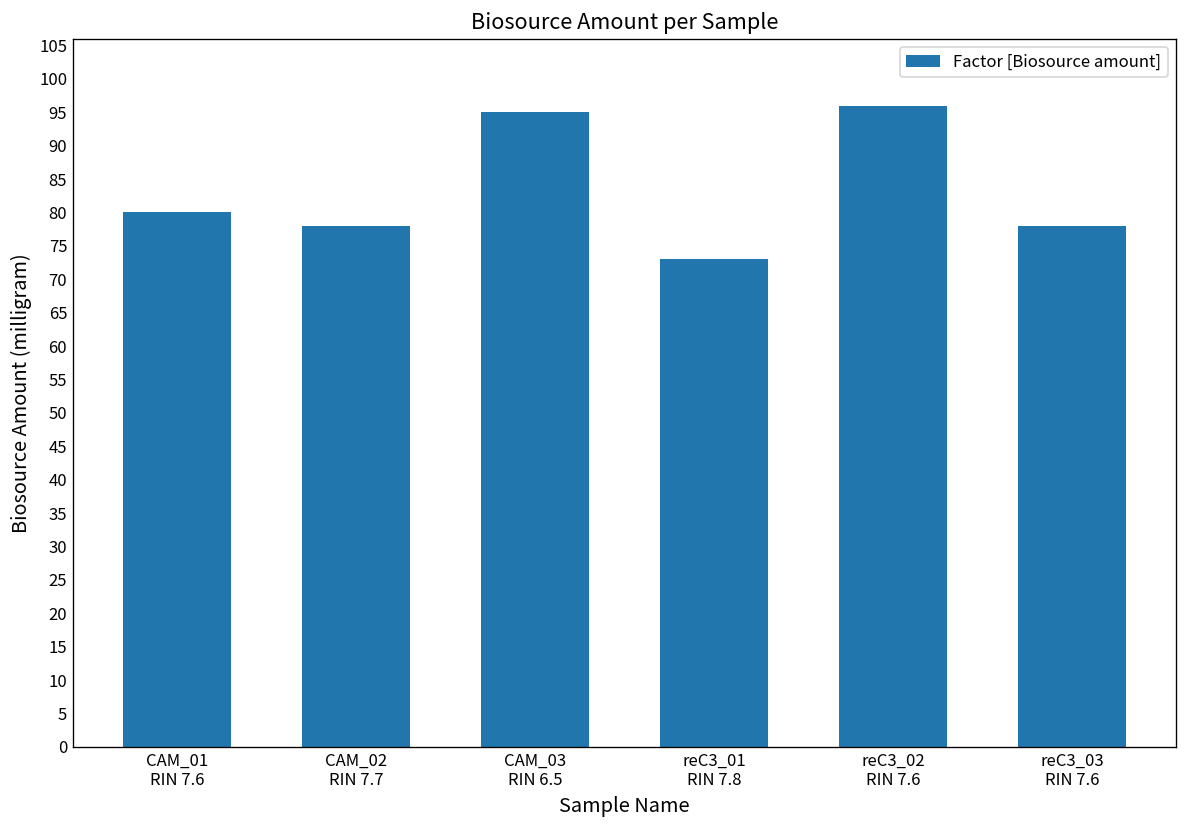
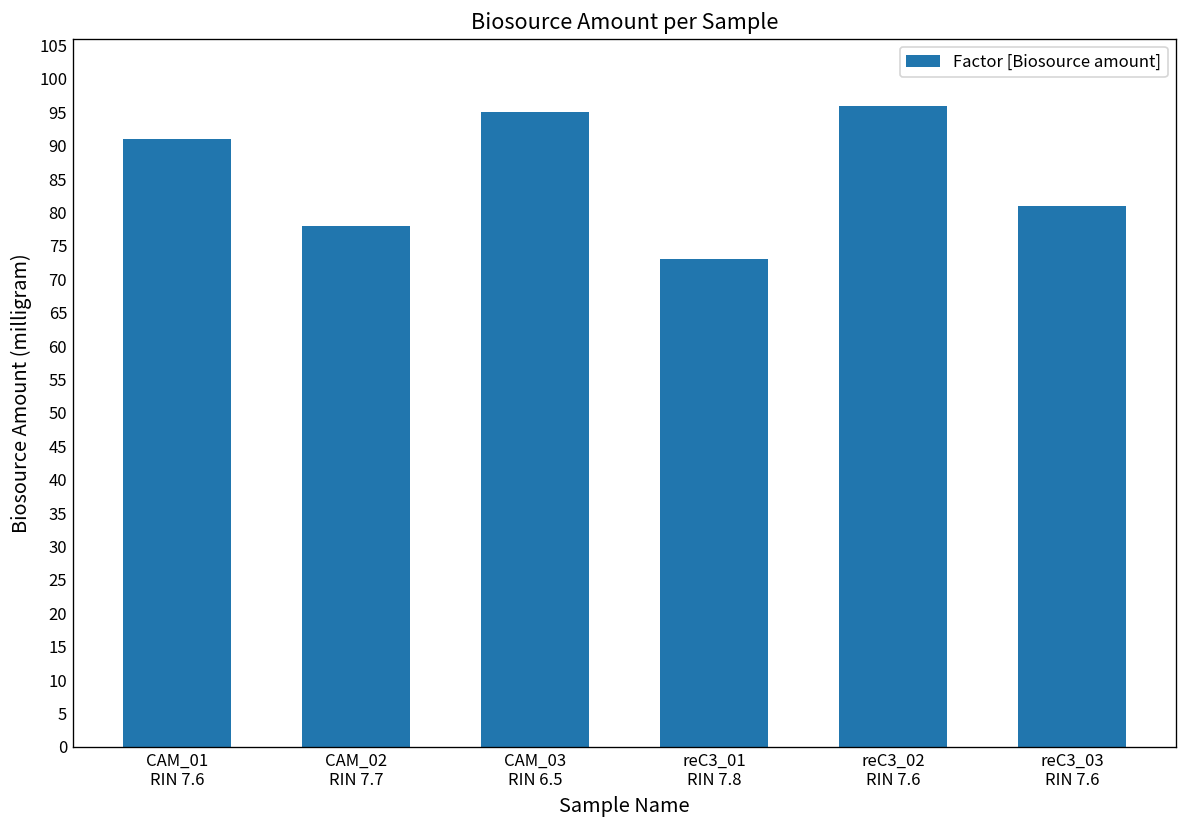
  {
-   "CAM_01 RIN 7.6": 80,
+   "CAM_01 RIN 7.6": 91,
    "CAM_02 RIN 7.7": 78,
    "CAM_03 RIN 6.5": 95,
    "reC3_01 RIN 7.8": 73,
    "reC3_02 RIN 7.6": 96,
-   "reC3_03 RIN 7.6": 78
+   "reC3_03 RIN 7.6": 81
  }
